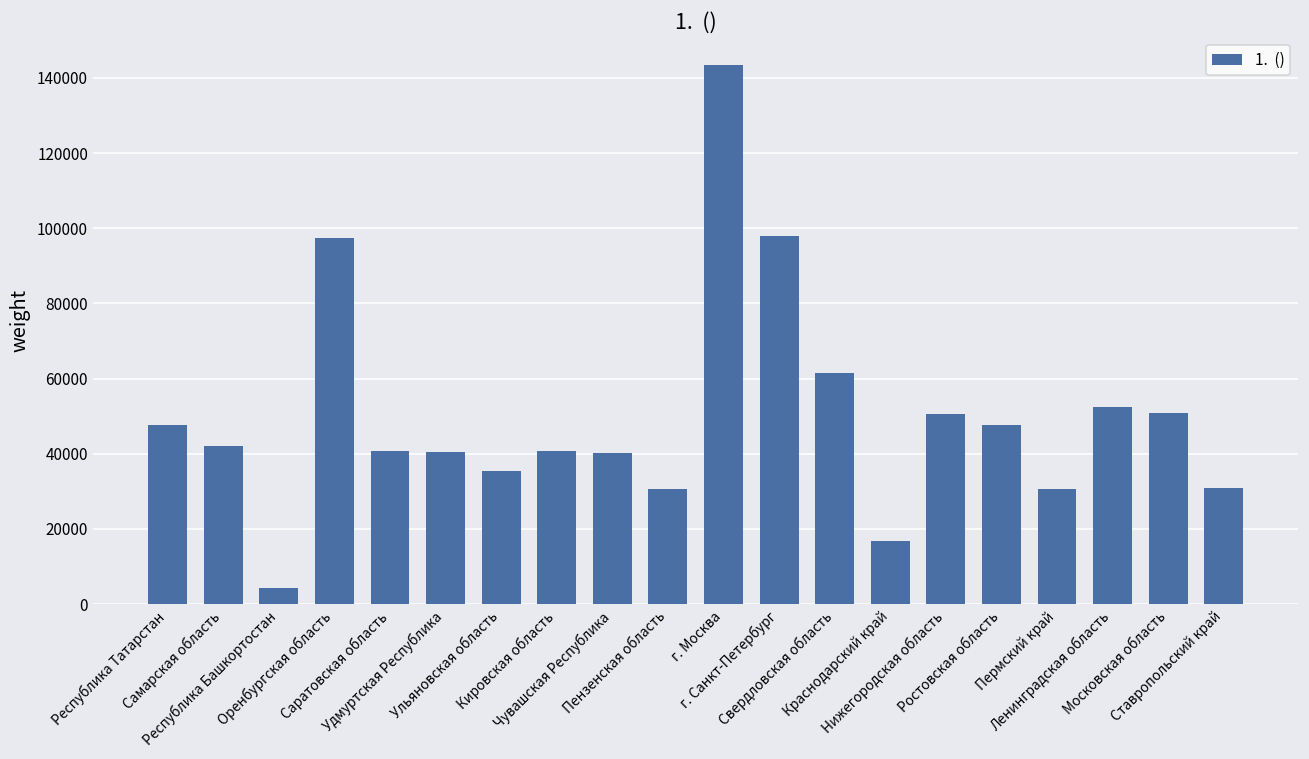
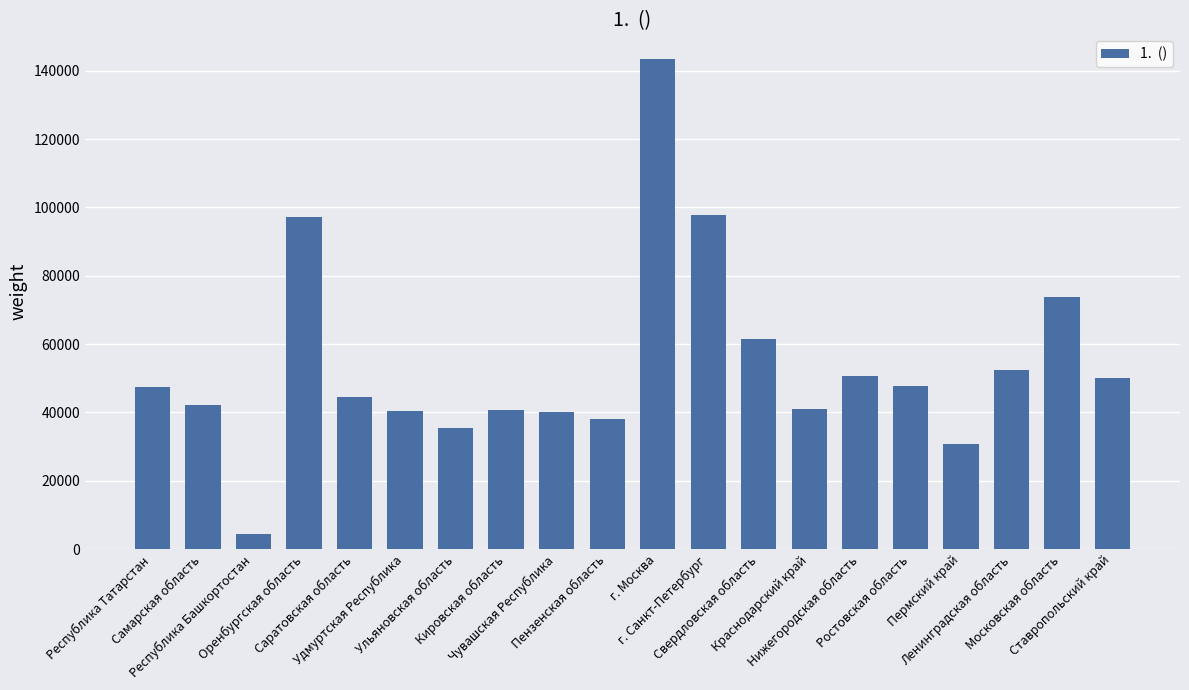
  {
    "Республика Татарстан": 48000,
    "Самарская область": 42000,
    "Республика Башкортостан": 4000,
    "Оренбургская область": 97000,
-   "Саратовская область": 41000,
+   "Саратовская область": 44000,
    "Удмуртская Республика": 40000,
    "Ульяновская область": 35000,
    "Кировская область": 41000,
    "Чувашская Республика": 40000,
-   "Пензенская область": 31000,
+   "Пензенская область": 38000,
    "г. Москва": 143000,
    "г. Санкт-Петербург": 98000,
    "Свердловская область": 62000,
-   "Краснодарский край": 17000,
+   "Краснодарский край": 41000,
    "Нижегородская область": 51000,
    "Ростовская область": 48000,
    "Пермский край": 31000,
    "Ленинградская область": 53000,
-   "Московская область": 51000,
-   "Ставропольский край": 31000
+   "Московская область": 74000,
+   "Ставропольский край": 50000
  }
